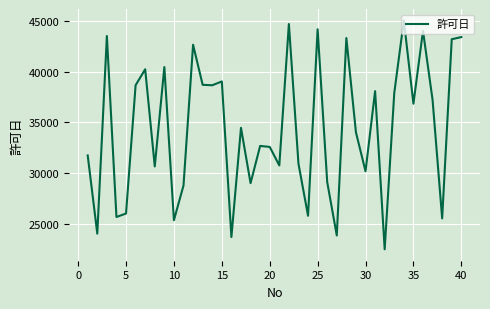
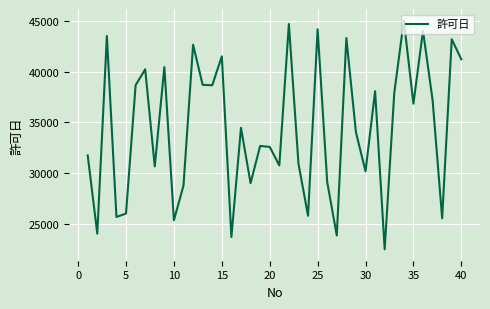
  {
    "5": 26000,
    "10": 25300,
-   "15": 39100,
+   "15": 41500,
    "20": 32600,
    "25": 44200,
    "30": 30200,
    "35": 36900,
-   "40": 43400
+   "40": 41200
  }
